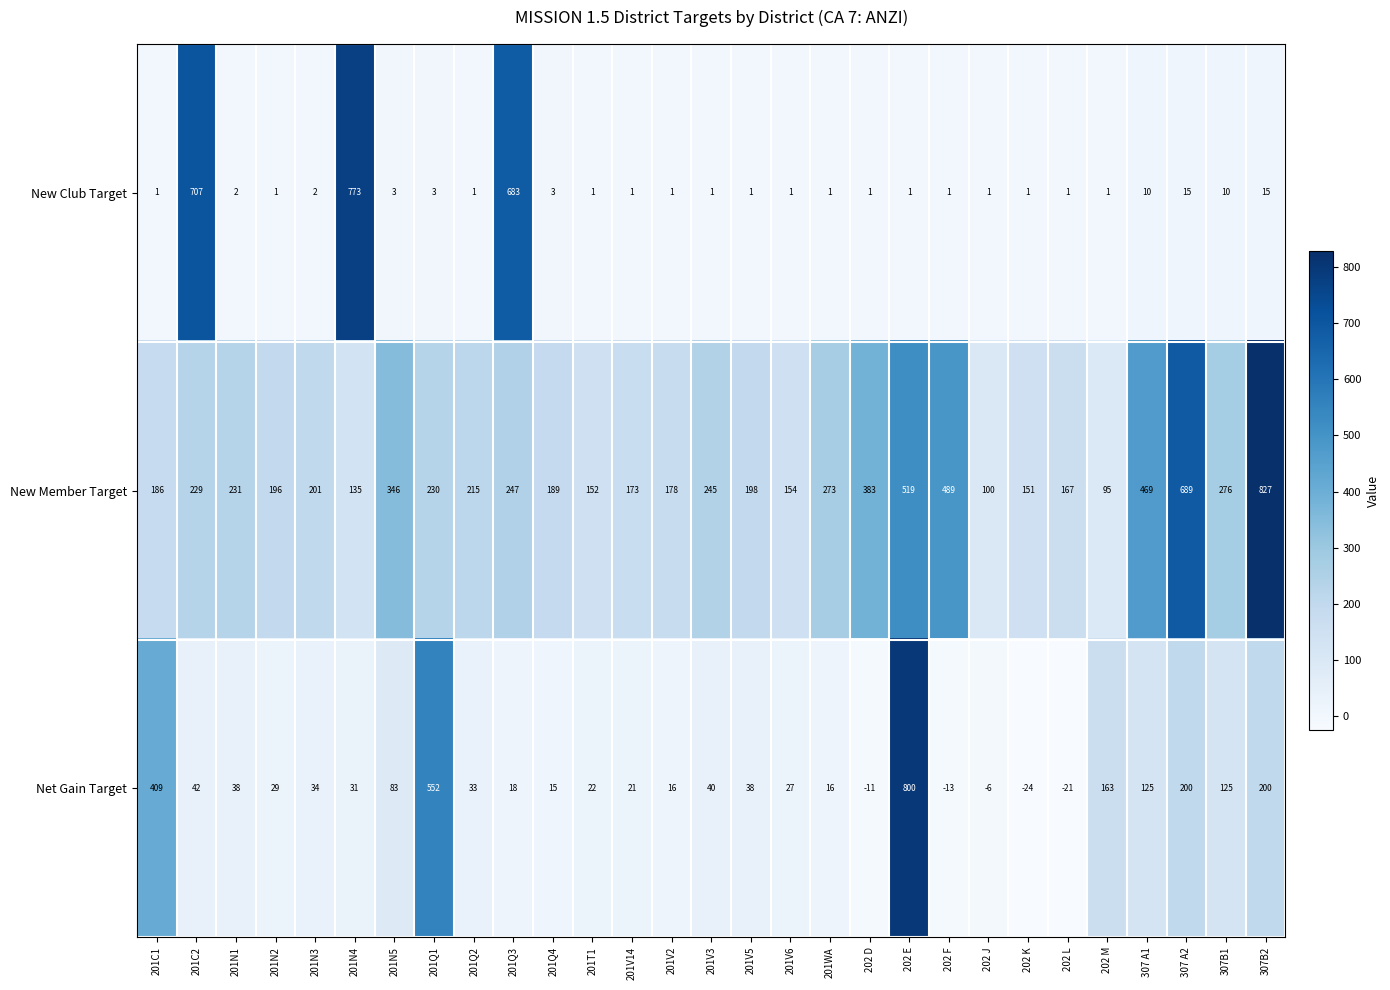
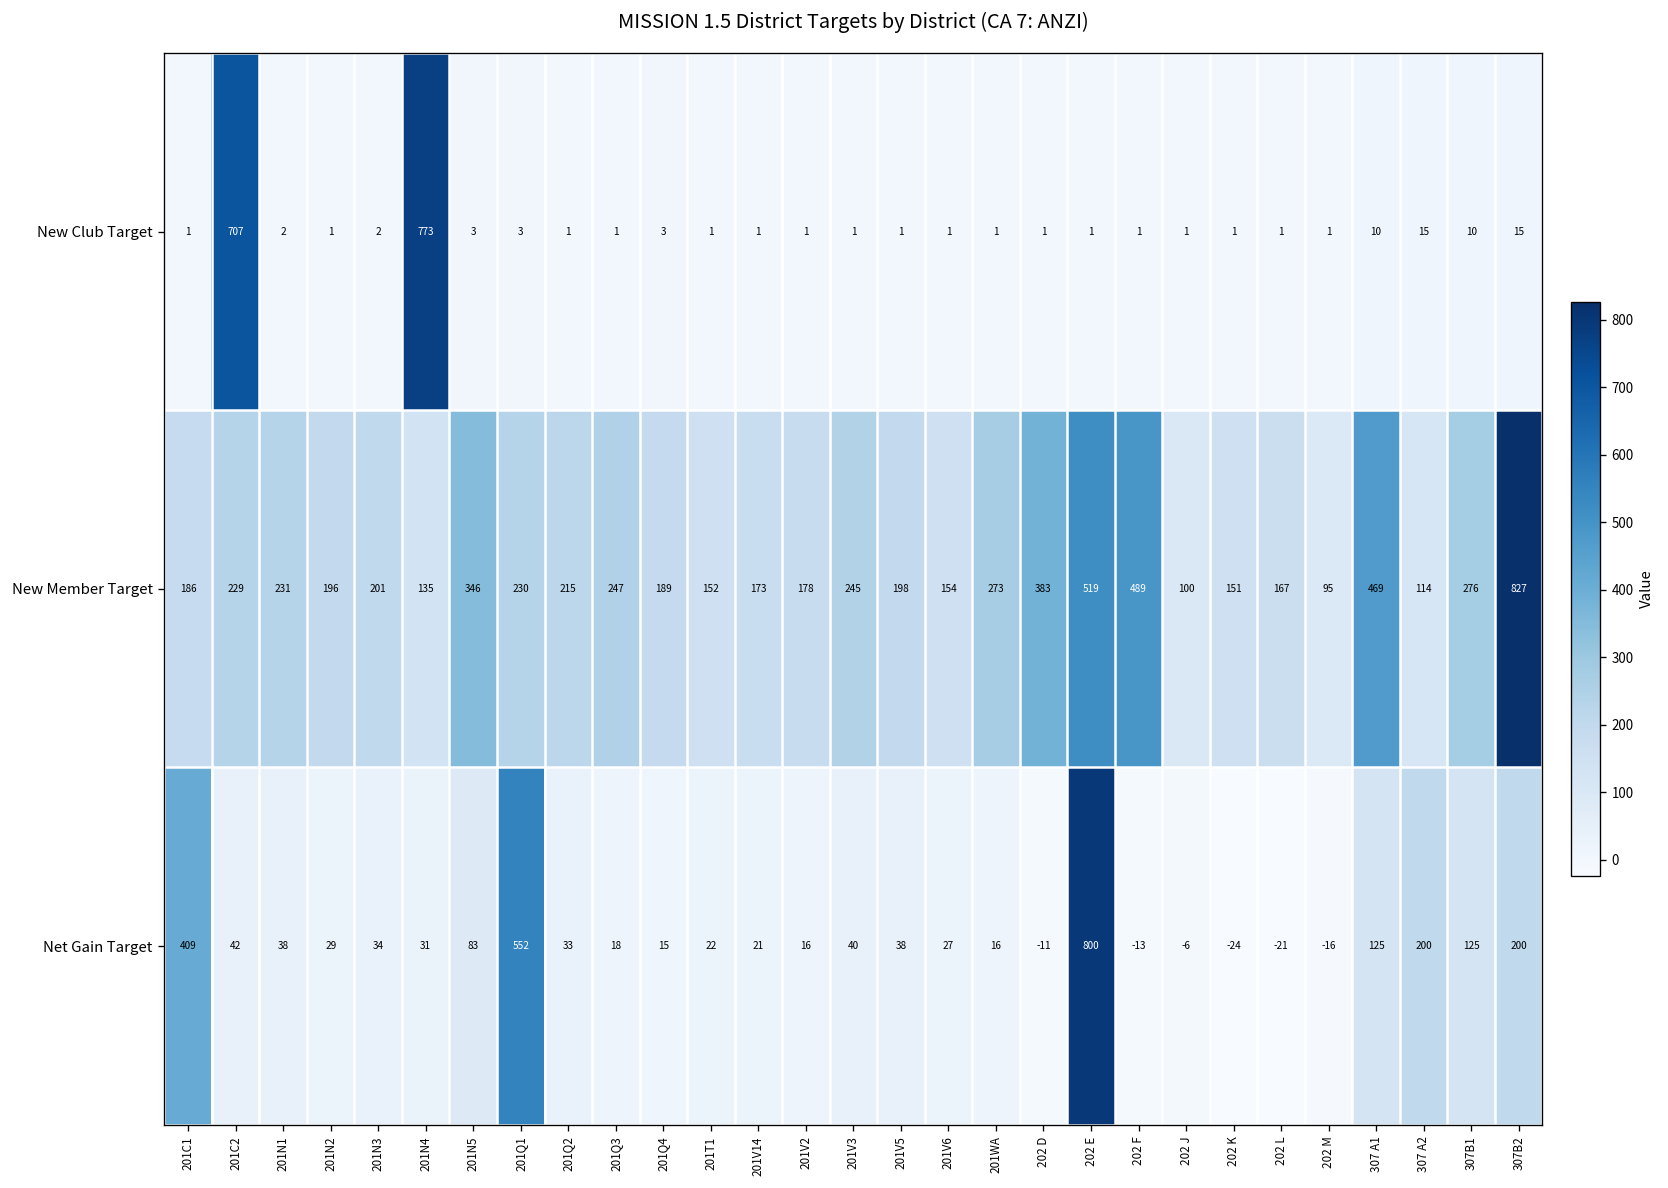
  {
    "New Club Target": {
      "201C1": 1,
      "201C2": 707,
      "201N1": 2,
      "201N2": 1,
      "201N3": 2,
      "201N4": 773,
      "201N5": 3,
      "201Q1": 3,
      "201Q2": 1,
-     "201Q3": 683,
+     "201Q3": 1,
      "201Q4": 3,
      "201T1": 1,
      "201V14": 1,
      "201V2": 1,
      "201V3": 1,
      "201V5": 1,
      "201V6": 1,
      "201WA": 1,
      "202 D": 1,
      "202 E": 1,
      "202 F": 1,
      "202 J": 1,
      "202 K": 1,
      "202 L": 1,
      "202 M": 1,
      "307 A1": 10,
      "307 A2": 15,
      "307B1": 10,
      "307B2": 15
    },
    "New Member Target": {
      "201C1": 186,
      "201C2": 229,
      "201N1": 231,
      "201N2": 196,
      "201N3": 201,
      "201N4": 135,
      "201N5": 346,
      "201Q1": 230,
      "201Q2": 215,
      "201Q3": 247,
      "201Q4": 189,
      "201T1": 152,
      "201V14": 173,
      "201V2": 178,
      "201V3": 245,
      "201V5": 198,
      "201V6": 154,
      "201WA": 273,
      "202 D": 383,
      "202 E": 519,
      "202 F": 489,
      "202 J": 100,
      "202 K": 151,
      "202 L": 167,
      "202 M": 95,
      "307 A1": 469,
-     "307 A2": 689,
+     "307 A2": 114,
      "307B1": 276,
      "307B2": 827
    },
    "Net Gain Target": {
      "201C1": 409,
      "201C2": 42,
      "201N1": 38,
      "201N2": 29,
      "201N3": 34,
      "201N4": 31,
      "201N5": 83,
      "201Q1": 552,
      "201Q2": 33,
      "201Q3": 18,
      "201Q4": 15,
      "201T1": 22,
      "201V14": 21,
      "201V2": 16,
      "201V3": 40,
      "201V5": 38,
      "201V6": 27,
      "201WA": 16,
      "202 D": -11,
      "202 E": 800,
      "202 F": -13,
      "202 J": -6,
      "202 K": -24,
      "202 L": -21,
-     "202 M": 163,
+     "202 M": -16,
      "307 A1": 125,
      "307 A2": 200,
      "307B1": 125,
      "307B2": 200
    }
  }
